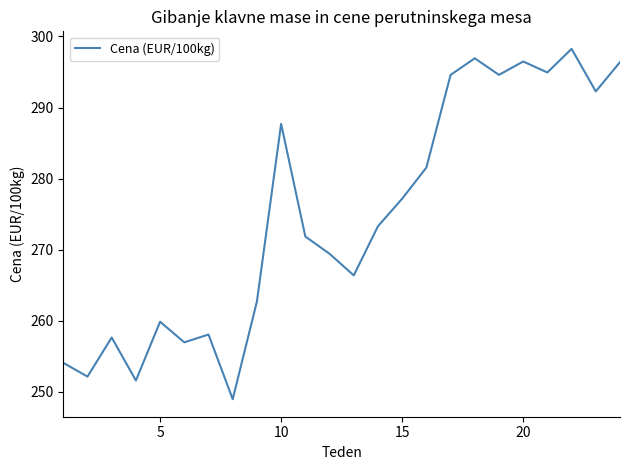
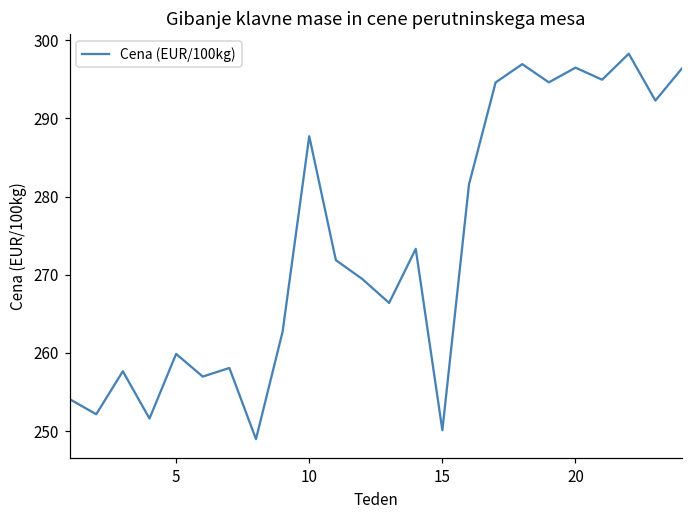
  {
    "5": 260,
    "10": 288,
-   "15": 277,
+   "15": 250,
    "20": 296
  }
